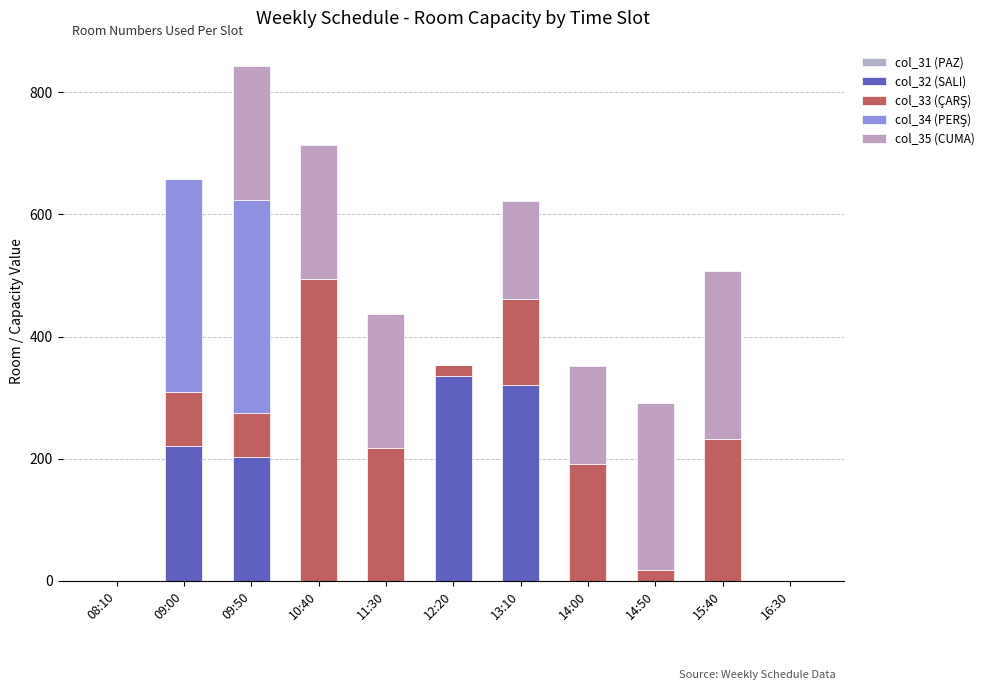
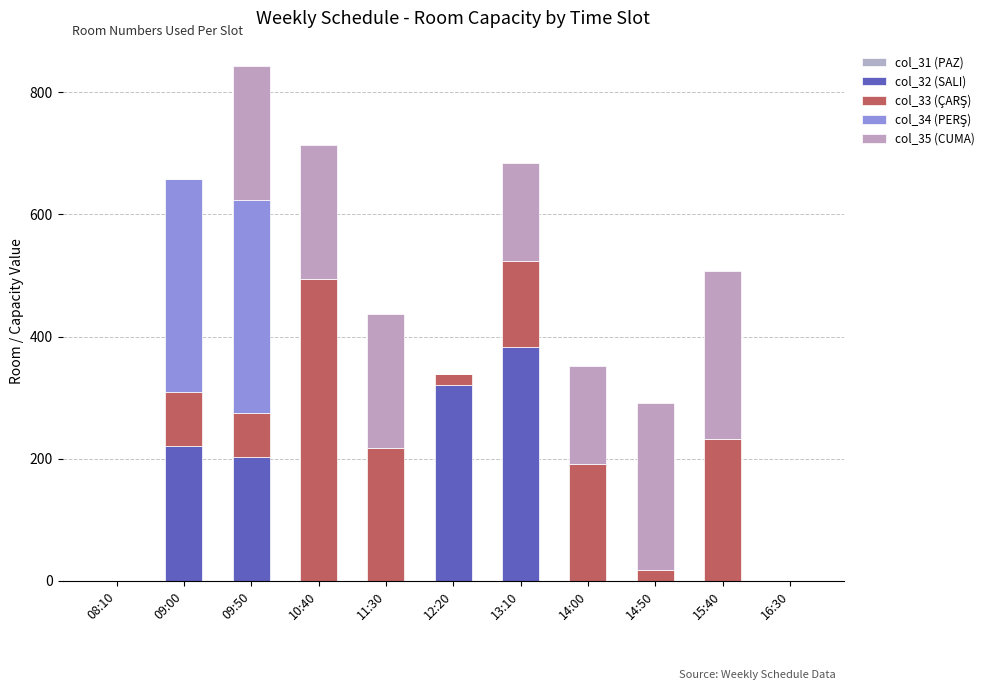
  {
    "col_32 (SALI)": {
      "08:10": 0,
      "09:00": 220,
      "09:50": 200,
      "10:40": 0,
      "11:30": 0,
-     "12:20": 340,
-     "13:10": 320,
+     "12:20": 320,
+     "13:10": 380,
      "14:00": 0,
      "14:50": 0,
      "15:40": 0,
      "16:30": 0
    },
    "col_33 (ÇARŞ)": {
      "08:10": 0,
      "09:00": 90,
      "09:50": 70,
      "10:40": 500,
      "11:30": 220,
      "12:20": 20,
      "13:10": 140,
      "14:00": 190,
      "14:50": 20,
      "15:40": 230,
      "16:30": 0
    }
  }
